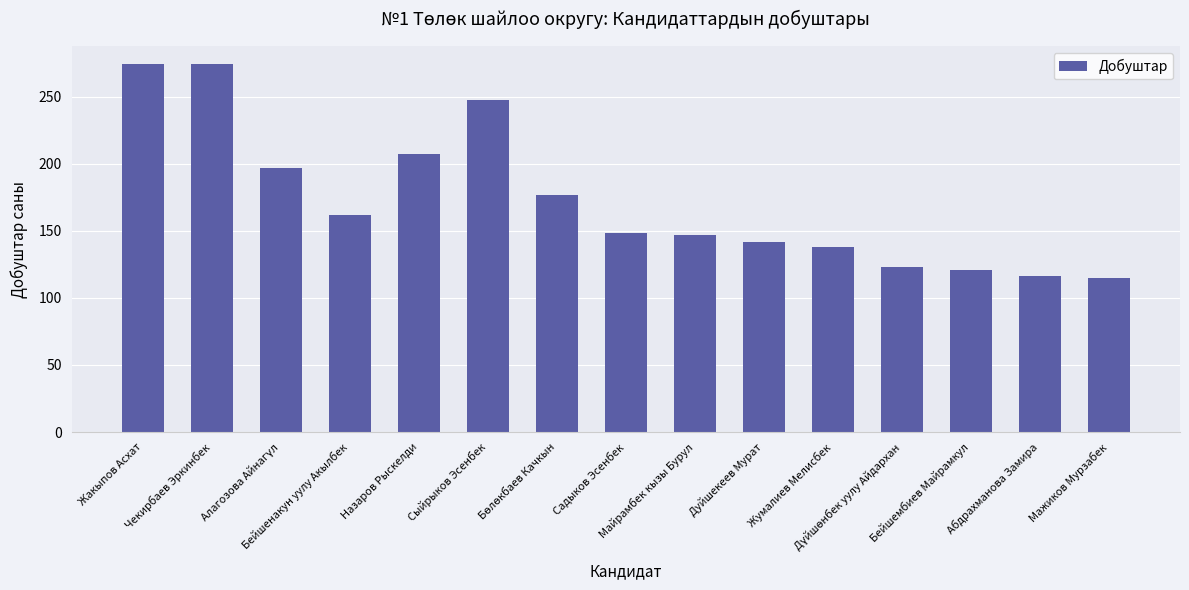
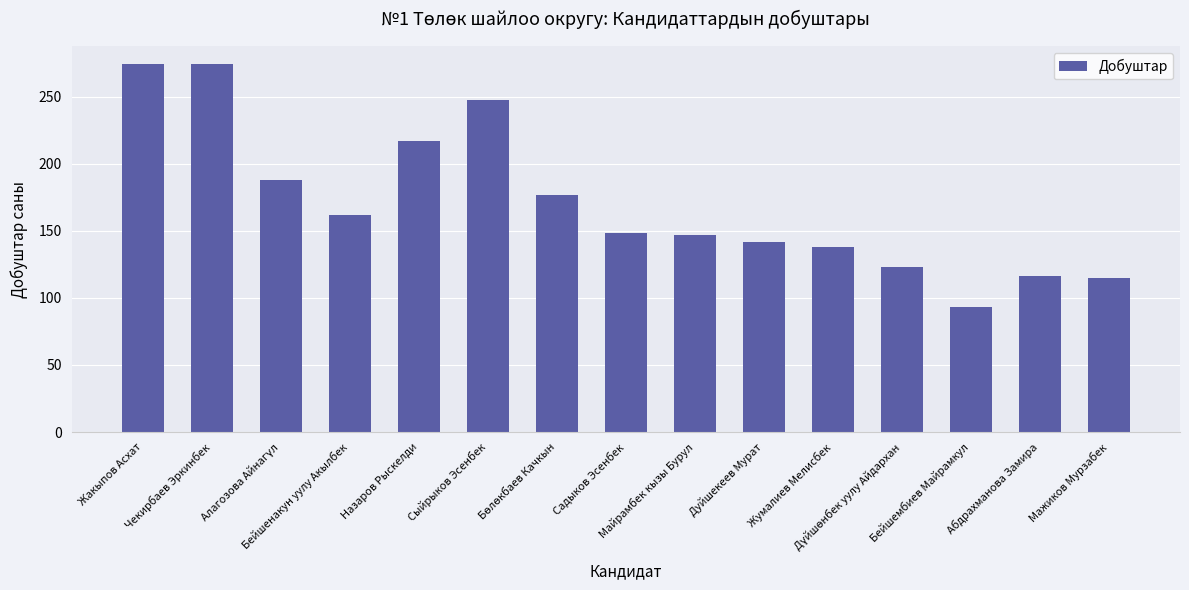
  {
    "Жакыпов Асхат": 274,
    "Чекирбаев Эркинбек": 274,
-   "Алагозова Айнагүл": 197,
+   "Алагозова Айнагүл": 188,
    "Бейшенакун уулу Акылбек": 162,
-   "Назаров Рыскелди": 207,
+   "Назаров Рыскелди": 217,
    "Сыйрыков Эсенбек": 247,
    "Бөлөкбаев Качкын": 177,
    "Садыков Эсенбек": 149,
    "Майрамбек кызы Бурул": 147,
    "Дуйшекеев Мурат": 142,
    "Жумалиев Мелисбек": 138,
    "Дүйшөнбек уулу Айдархан": 123,
-   "Бейшембиев Майрамкул": 121,
+   "Бейшембиев Майрамкул": 93,
    "Абдрахманова Замира": 116,
    "Мажиков Мурзабек": 115
  }
